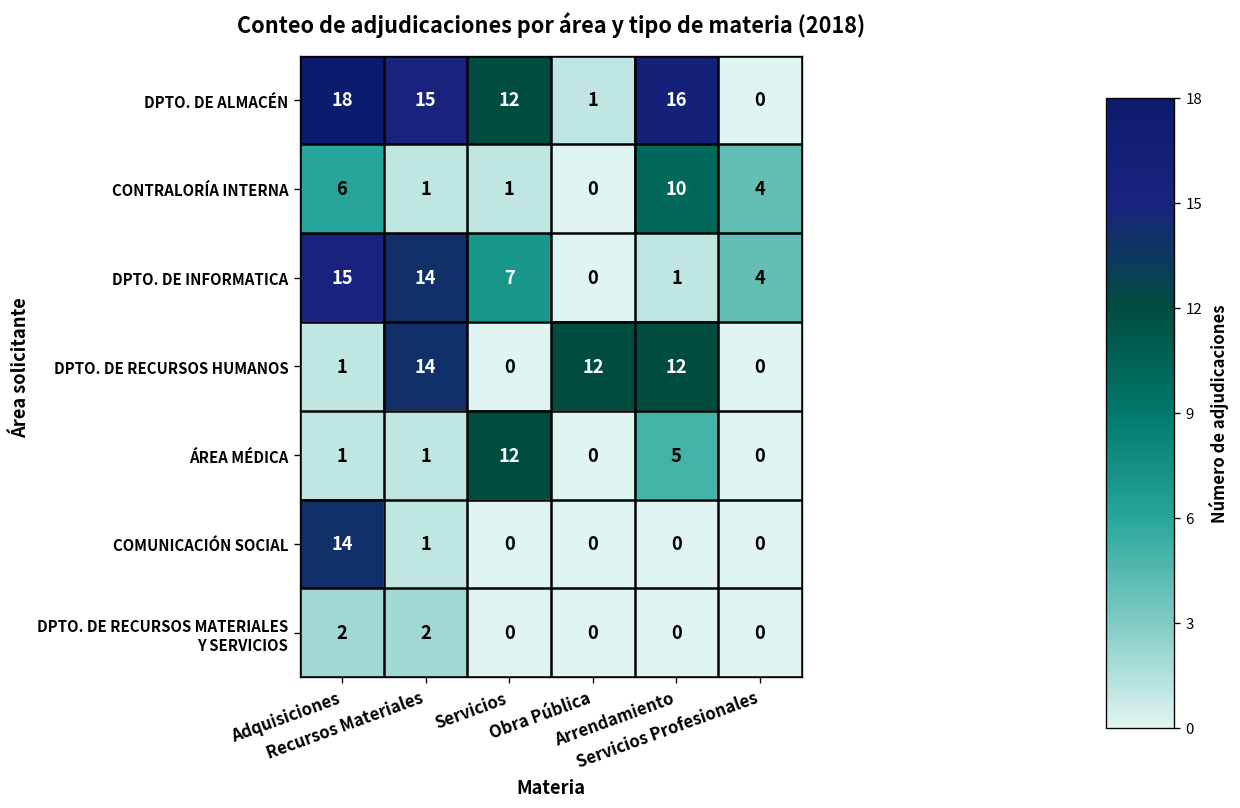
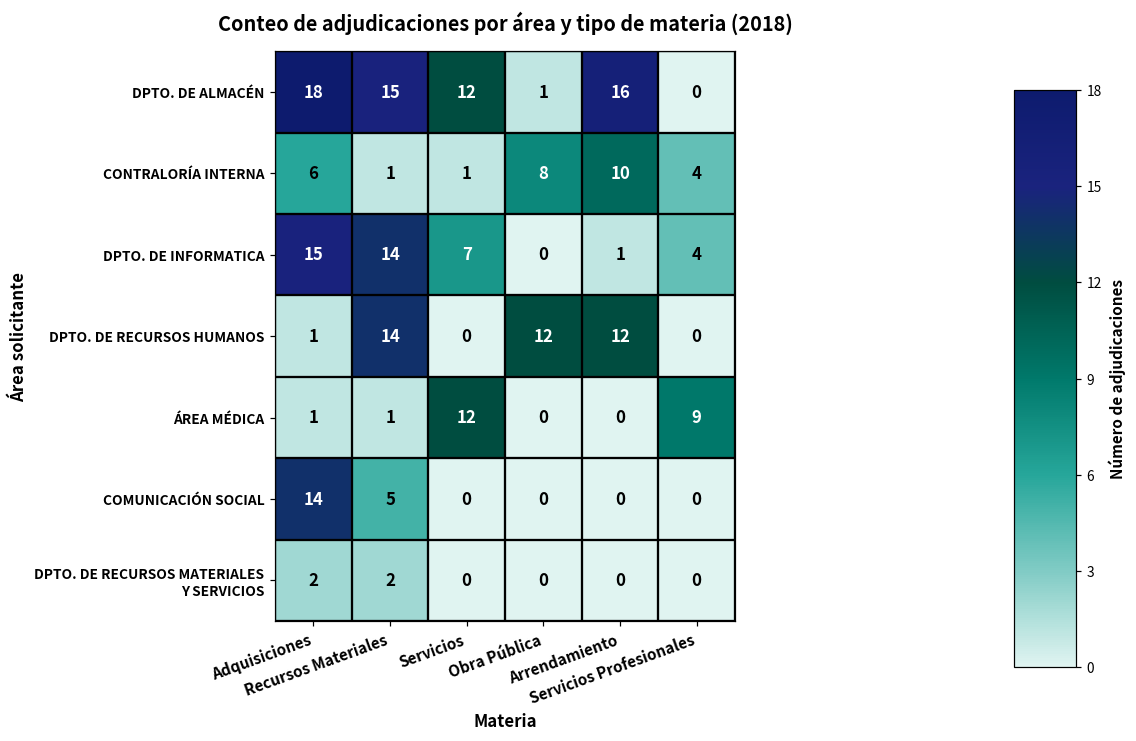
  {
    "DPTO. DE ALMACÉN": {
      "Adquisiciones": 18,
      "Recursos Materiales": 15,
      "Servicios": 12,
      "Obra Pública": 1,
      "Arrendamiento": 16,
      "Servicios Profesionales": 0
    },
    "CONTRALORÍA INTERNA": {
      "Adquisiciones": 6,
      "Recursos Materiales": 1,
      "Servicios": 1,
-     "Obra Pública": 0,
+     "Obra Pública": 8,
      "Arrendamiento": 10,
      "Servicios Profesionales": 4
    },
    "DPTO. DE INFORMATICA": {
      "Adquisiciones": 15,
      "Recursos Materiales": 14,
      "Servicios": 7,
      "Obra Pública": 0,
      "Arrendamiento": 1,
      "Servicios Profesionales": 4
    },
    "DPTO. DE RECURSOS HUMANOS": {
      "Adquisiciones": 1,
      "Recursos Materiales": 14,
      "Servicios": 0,
      "Obra Pública": 12,
      "Arrendamiento": 12,
      "Servicios Profesionales": 0
    },
    "ÁREA MÉDICA": {
      "Adquisiciones": 1,
      "Recursos Materiales": 1,
      "Servicios": 12,
      "Obra Pública": 0,
-     "Arrendamiento": 5,
-     "Servicios Profesionales": 0
+     "Arrendamiento": 0,
+     "Servicios Profesionales": 9
    },
    "COMUNICACIÓN SOCIAL": {
      "Adquisiciones": 14,
-     "Recursos Materiales": 1,
+     "Recursos Materiales": 5,
      "Servicios": 0,
      "Obra Pública": 0,
      "Arrendamiento": 0,
      "Servicios Profesionales": 0
    },
    "DPTO. DE RECURSOS MATERIALES Y SERVICIOS": {
      "Adquisiciones": 2,
      "Recursos Materiales": 2,
      "Servicios": 0,
      "Obra Pública": 0,
      "Arrendamiento": 0,
      "Servicios Profesionales": 0
    }
  }
